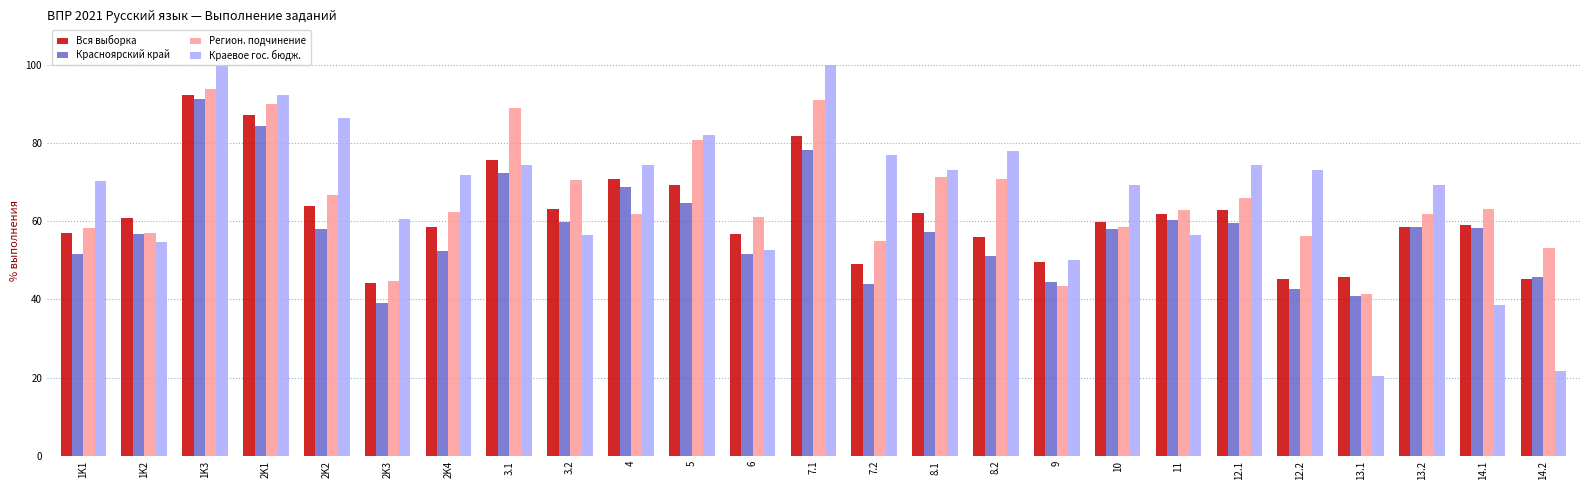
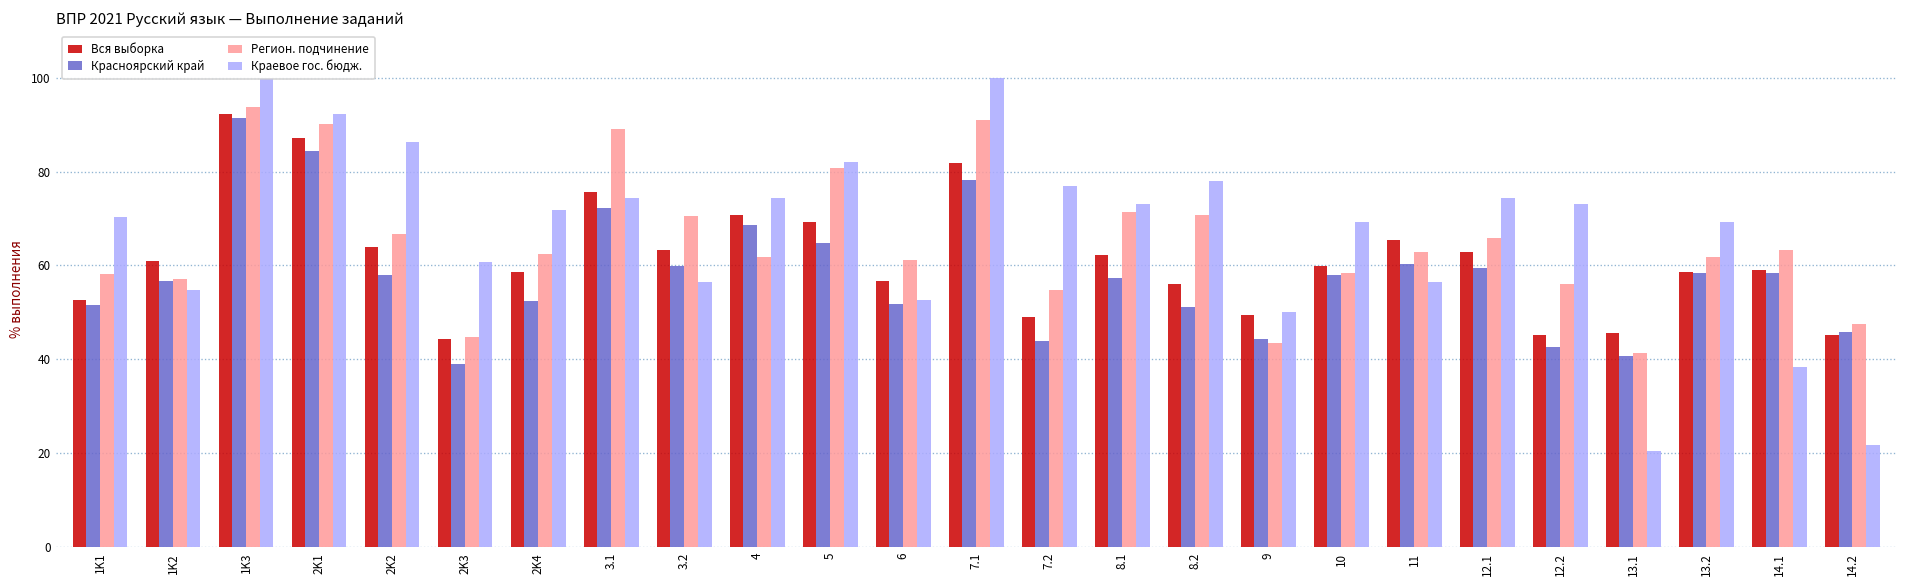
  {
    "Вся выборка": {
-     "1K1": 57,
+     "1K1": 53,
      "1K2": 61,
      "1K3": 92,
      "2K1": 87,
      "2K2": 64,
      "2K3": 44,
      "2K4": 59,
      "3.1": 76,
      "3.2": 63,
      "4": 71,
      "5": 69,
      "6": 57,
      "7.1": 82,
      "7.2": 49,
      "8.1": 62,
      "8.2": 56,
      "9": 49,
      "10": 60,
-     "11": 62,
+     "11": 66,
      "12.1": 63,
      "12.2": 45,
      "13.1": 46,
      "13.2": 59,
      "14.1": 59,
      "14.2": 45
    },
    "Красноярский край": {
      "1K1": 52,
      "1K2": 57,
      "1K3": 91,
      "2K1": 84,
      "2K2": 58,
      "2K3": 39,
      "2K4": 52,
      "3.1": 72,
      "3.2": 60,
      "4": 69,
      "5": 65,
      "6": 52,
      "7.1": 78,
      "7.2": 44,
      "8.1": 57,
      "8.2": 51,
      "9": 44,
      "10": 58,
      "11": 60,
      "12.1": 59,
      "12.2": 43,
      "13.1": 41,
      "13.2": 58,
      "14.1": 58,
      "14.2": 46
    },
    "Регион. подчинение": {
      "1K1": 58,
      "1K2": 57,
      "1K3": 94,
      "2K1": 90,
      "2K2": 67,
      "2K3": 45,
      "2K4": 62,
      "3.1": 89,
      "3.2": 71,
      "4": 62,
      "5": 81,
      "6": 61,
      "7.1": 91,
      "7.2": 55,
      "8.1": 71,
      "8.2": 71,
      "9": 43,
      "10": 58,
      "11": 63,
      "12.1": 66,
      "12.2": 56,
      "13.1": 41,
      "13.2": 62,
      "14.1": 63,
-     "14.2": 53
+     "14.2": 48
    },
    "Краевое гос. бюдж.": {
      "1K1": 70,
      "1K2": 55,
      "2K1": 92,
      "2K2": 86,
      "2K3": 61,
      "2K4": 72,
      "3.1": 74,
      "3.2": 56,
      "4": 74,
      "5": 82,
      "6": 53,
      "7.1": 100,
      "7.2": 77,
      "8.1": 73,
      "8.2": 78,
      "9": 50,
      "10": 69,
      "11": 56,
      "12.1": 74,
      "12.2": 73,
      "13.1": 21,
      "13.2": 69,
      "14.1": 38,
      "14.2": 22
    }
  }
